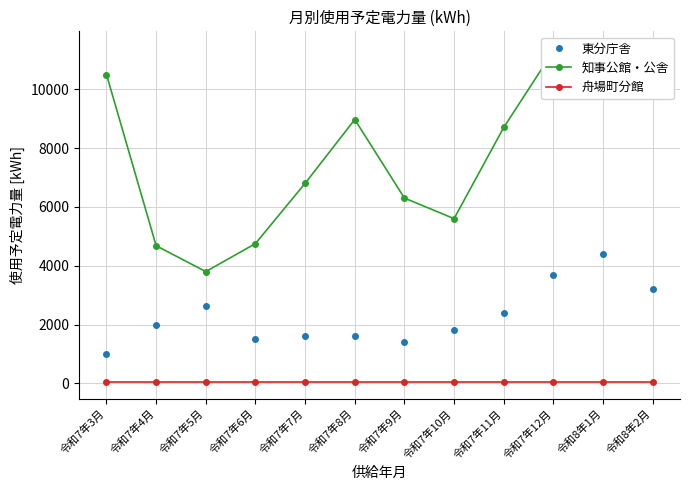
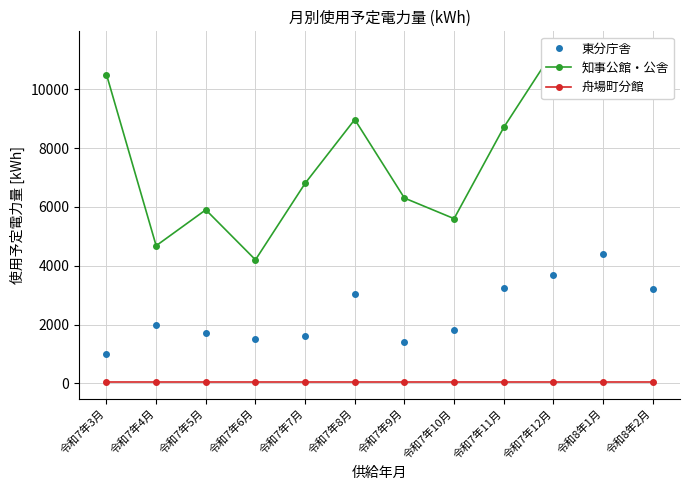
  {
    "東分庁舎": {
      "令和7年3月": 1000,
      "令和7年4月": 2000,
-     "令和7年5月": 2600,
+     "令和7年5月": 1700,
      "令和7年6月": 1500,
      "令和7年7月": 1600,
-     "令和7年8月": 1600,
+     "令和7年8月": 3000,
      "令和7年9月": 1400,
      "令和7年10月": 1800,
-     "令和7年11月": 2400,
+     "令和7年11月": 3200,
      "令和7年12月": 3700,
      "令和8年1月": 4400,
      "令和8年2月": 3200
    },
    "知事公館・公舎": {
      "令和7年3月": 10500,
      "令和7年4月": 4700,
-     "令和7年5月": 3800,
-     "令和7年6月": 4800,
+     "令和7年5月": 5900,
+     "令和7年6月": 4200,
      "令和7年7月": 6800,
      "令和7年8月": 9000,
      "令和7年9月": 6300,
      "令和7年10月": 5600,
      "令和7年11月": 8700
    },
    "舟場町分館": {
      "令和7年3月": 0,
      "令和7年4月": 0,
      "令和7年5月": 0,
      "令和7年6月": 0,
      "令和7年7月": 0,
      "令和7年8月": 0,
      "令和7年9月": 0,
      "令和7年10月": 0,
      "令和7年11月": 0,
      "令和7年12月": 0,
      "令和8年1月": 0,
      "令和8年2月": 0
    }
  }
